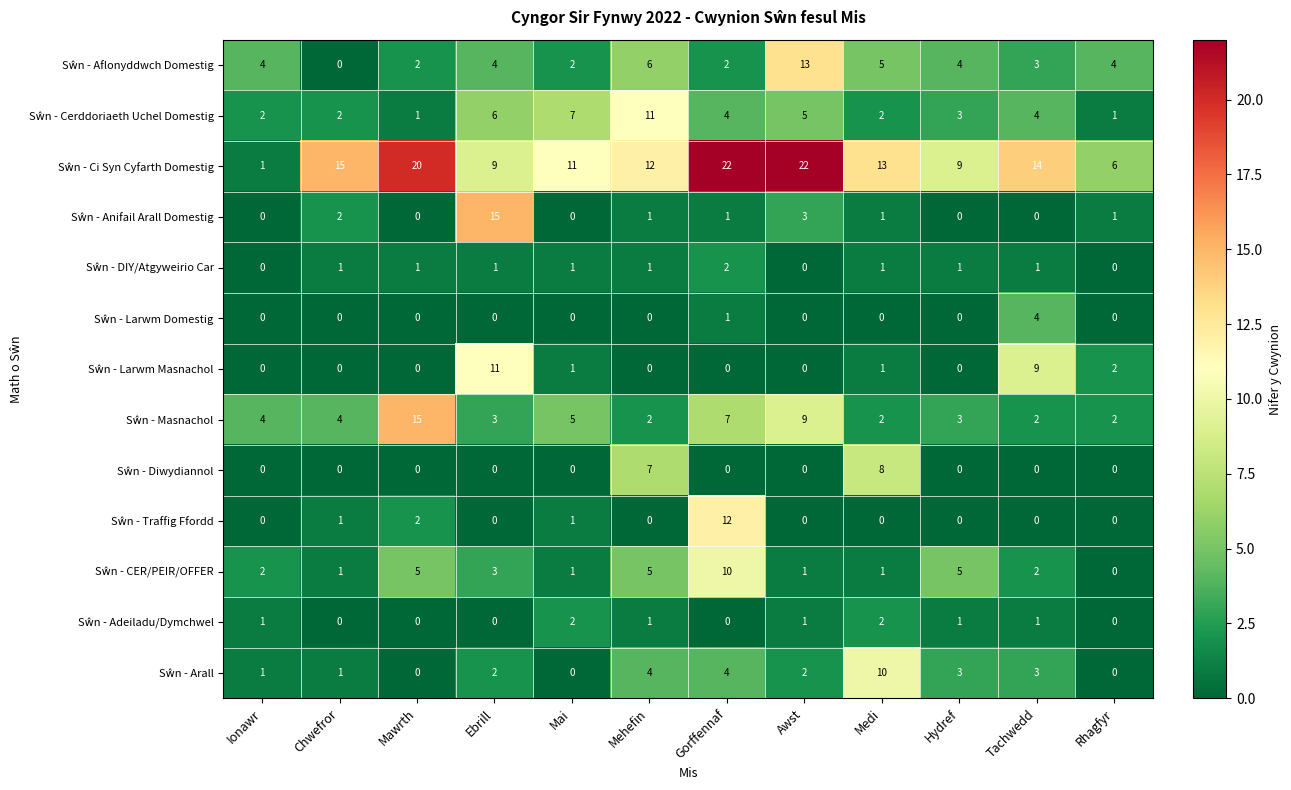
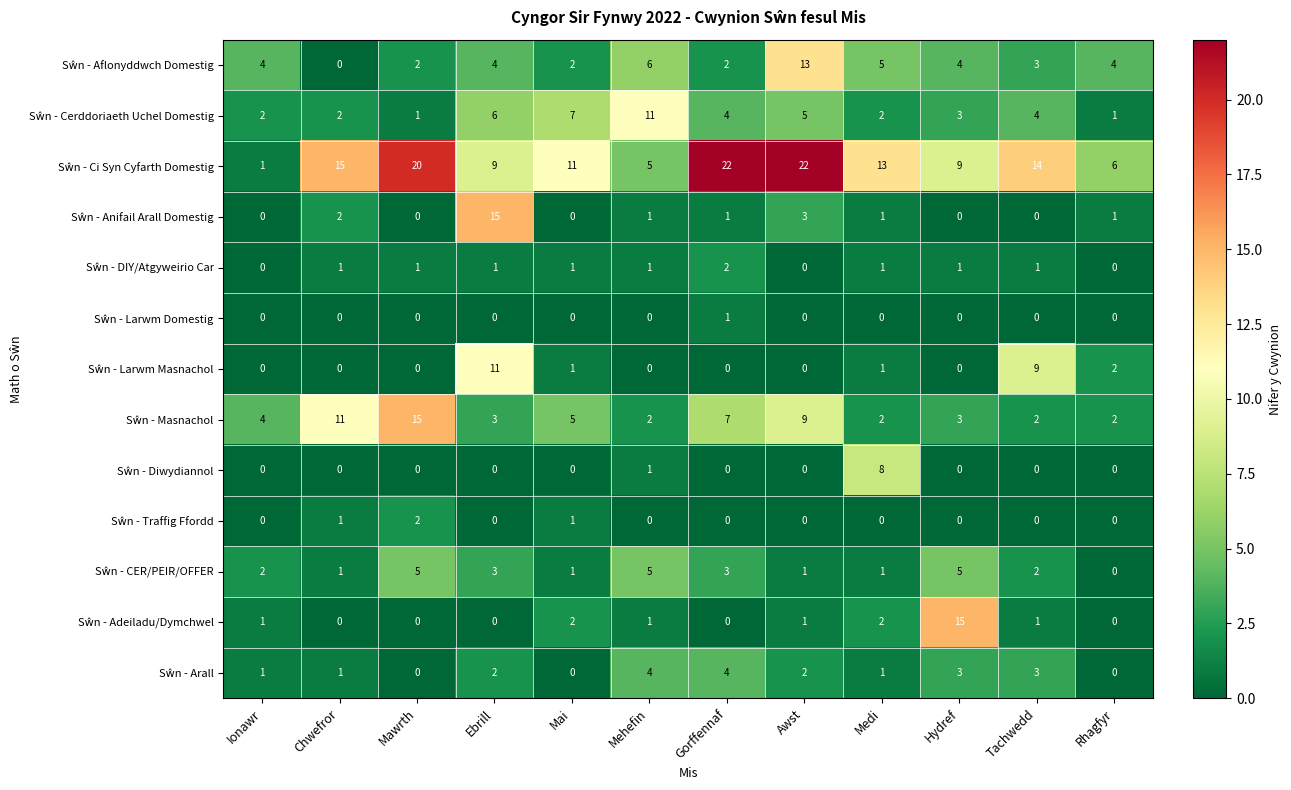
  {
    "Sŵn - Aflonyddwch Domestig": {
      "Ionawr": 4,
      "Chwefror": 0,
      "Mawrth": 2,
      "Ebrill": 4,
      "Mai": 2,
      "Mehefin": 6,
      "Gorffennaf": 2,
      "Awst": 13,
      "Medi": 5,
      "Hydref": 4,
      "Tachwedd": 3,
      "Rhagfyr": 4
    },
    "Sŵn - Cerddoriaeth Uchel Domestig": {
      "Ionawr": 2,
      "Chwefror": 2,
      "Mawrth": 1,
      "Ebrill": 6,
      "Mai": 7,
      "Mehefin": 11,
      "Gorffennaf": 4,
      "Awst": 5,
      "Medi": 2,
      "Hydref": 3,
      "Tachwedd": 4,
      "Rhagfyr": 1
    },
    "Sŵn - Ci Syn Cyfarth Domestig": {
      "Ionawr": 1,
      "Chwefror": 15,
      "Mawrth": 20,
      "Ebrill": 9,
      "Mai": 11,
-     "Mehefin": 12,
+     "Mehefin": 5,
      "Gorffennaf": 22,
      "Awst": 22,
      "Medi": 13,
      "Hydref": 9,
      "Tachwedd": 14,
      "Rhagfyr": 6
    },
    "Sŵn - Anifail Arall Domestig": {
      "Ionawr": 0,
      "Chwefror": 2,
      "Mawrth": 0,
      "Ebrill": 15,
      "Mai": 0,
      "Mehefin": 1,
      "Gorffennaf": 1,
      "Awst": 3,
      "Medi": 1,
      "Hydref": 0,
      "Tachwedd": 0,
      "Rhagfyr": 1
    },
    "Sŵn - DIY/Atgyweirio Car": {
      "Ionawr": 0,
      "Chwefror": 1,
      "Mawrth": 1,
      "Ebrill": 1,
      "Mai": 1,
      "Mehefin": 1,
      "Gorffennaf": 2,
      "Awst": 0,
      "Medi": 1,
      "Hydref": 1,
      "Tachwedd": 1,
      "Rhagfyr": 0
    },
    "Sŵn - Larwm Domestig": {
      "Ionawr": 0,
      "Chwefror": 0,
      "Mawrth": 0,
      "Ebrill": 0,
      "Mai": 0,
      "Mehefin": 0,
      "Gorffennaf": 1,
      "Awst": 0,
      "Medi": 0,
      "Hydref": 0,
-     "Tachwedd": 4,
+     "Tachwedd": 0,
      "Rhagfyr": 0
    },
    "Sŵn - Larwm Masnachol": {
      "Ionawr": 0,
      "Chwefror": 0,
      "Mawrth": 0,
      "Ebrill": 11,
      "Mai": 1,
      "Mehefin": 0,
      "Gorffennaf": 0,
      "Awst": 0,
      "Medi": 1,
      "Hydref": 0,
      "Tachwedd": 9,
      "Rhagfyr": 2
    },
    "Sŵn - Masnachol": {
      "Ionawr": 4,
-     "Chwefror": 4,
+     "Chwefror": 11,
      "Mawrth": 15,
      "Ebrill": 3,
      "Mai": 5,
      "Mehefin": 2,
      "Gorffennaf": 7,
      "Awst": 9,
      "Medi": 2,
      "Hydref": 3,
      "Tachwedd": 2,
      "Rhagfyr": 2
    },
    "Sŵn - Diwydiannol": {
      "Ionawr": 0,
      "Chwefror": 0,
      "Mawrth": 0,
      "Ebrill": 0,
      "Mai": 0,
-     "Mehefin": 7,
+     "Mehefin": 1,
      "Gorffennaf": 0,
      "Awst": 0,
      "Medi": 8,
      "Hydref": 0,
      "Tachwedd": 0,
      "Rhagfyr": 0
    },
    "Sŵn - Traffig Ffordd": {
      "Ionawr": 0,
      "Chwefror": 1,
      "Mawrth": 2,
      "Ebrill": 0,
      "Mai": 1,
      "Mehefin": 0,
-     "Gorffennaf": 12,
+     "Gorffennaf": 0,
      "Awst": 0,
      "Medi": 0,
      "Hydref": 0,
      "Tachwedd": 0,
      "Rhagfyr": 0
    },
    "Sŵn - CER/PEIR/OFFER": {
      "Ionawr": 2,
      "Chwefror": 1,
      "Mawrth": 5,
      "Ebrill": 3,
      "Mai": 1,
      "Mehefin": 5,
-     "Gorffennaf": 10,
+     "Gorffennaf": 3,
      "Awst": 1,
      "Medi": 1,
      "Hydref": 5,
      "Tachwedd": 2,
      "Rhagfyr": 0
    },
    "Sŵn - Adeiladu/Dymchwel": {
      "Ionawr": 1,
      "Chwefror": 0,
      "Mawrth": 0,
      "Ebrill": 0,
      "Mai": 2,
      "Mehefin": 1,
      "Gorffennaf": 0,
      "Awst": 1,
      "Medi": 2,
-     "Hydref": 1,
+     "Hydref": 15,
      "Tachwedd": 1,
      "Rhagfyr": 0
    },
    "Sŵn - Arall": {
      "Ionawr": 1,
      "Chwefror": 1,
      "Mawrth": 0,
      "Ebrill": 2,
      "Mai": 0,
      "Mehefin": 4,
      "Gorffennaf": 4,
      "Awst": 2,
-     "Medi": 10,
+     "Medi": 1,
      "Hydref": 3,
      "Tachwedd": 3,
      "Rhagfyr": 0
    }
  }
